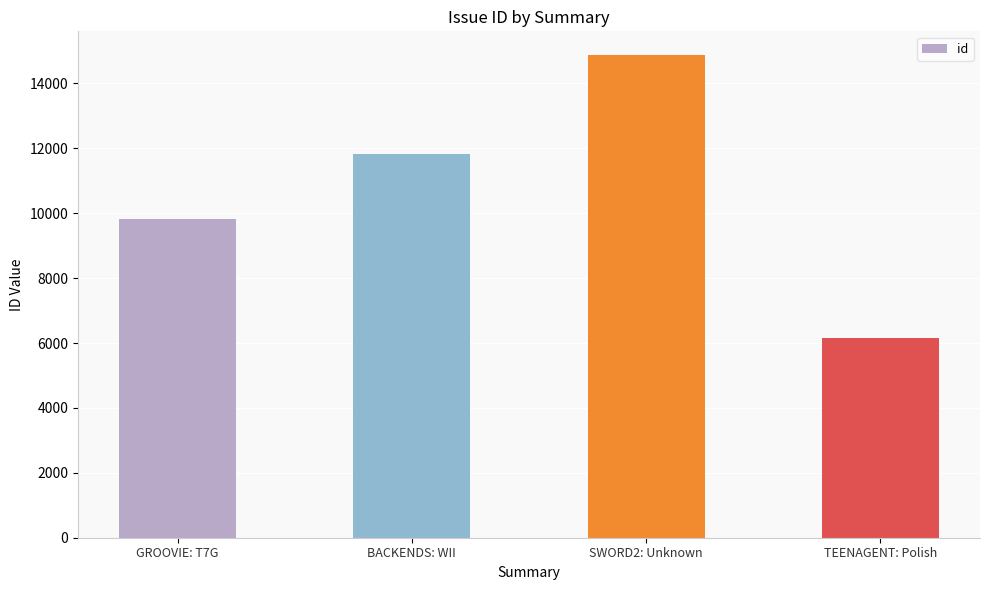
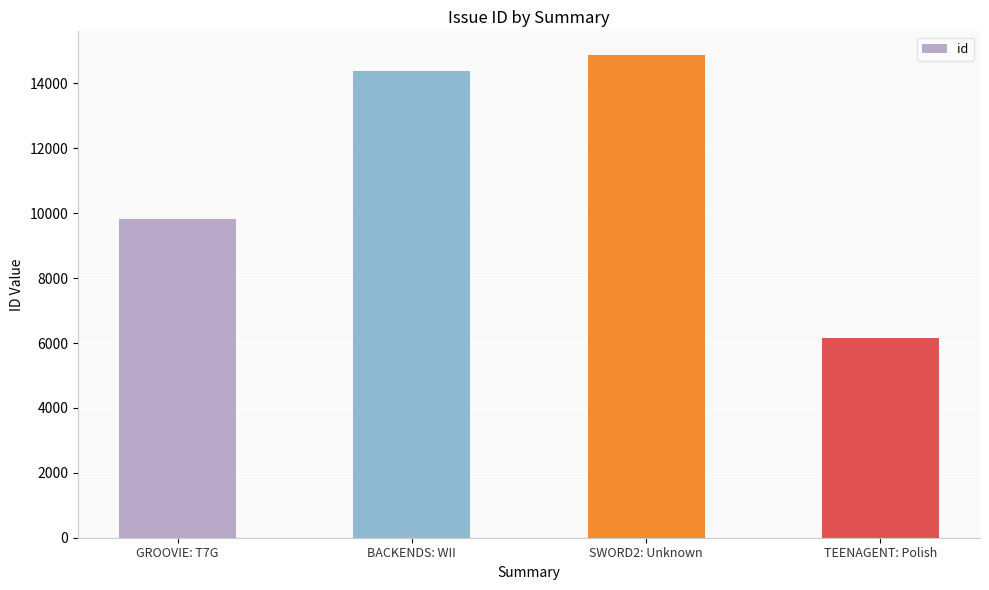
  {
    "GROOVIE: T7G": 9800,
-   "BACKENDS: WII": 11800,
+   "BACKENDS: WII": 14400,
    "SWORD2: Unknown": 14900,
    "TEENAGENT: Polish": 6100
  }
